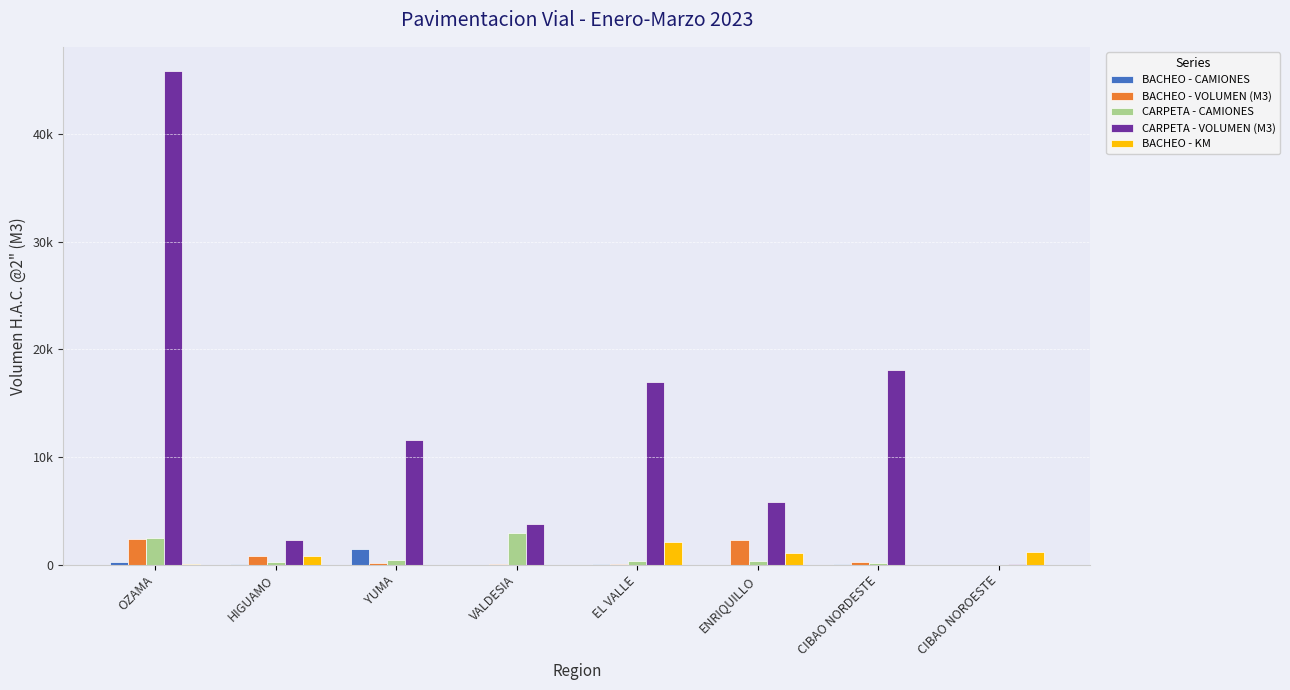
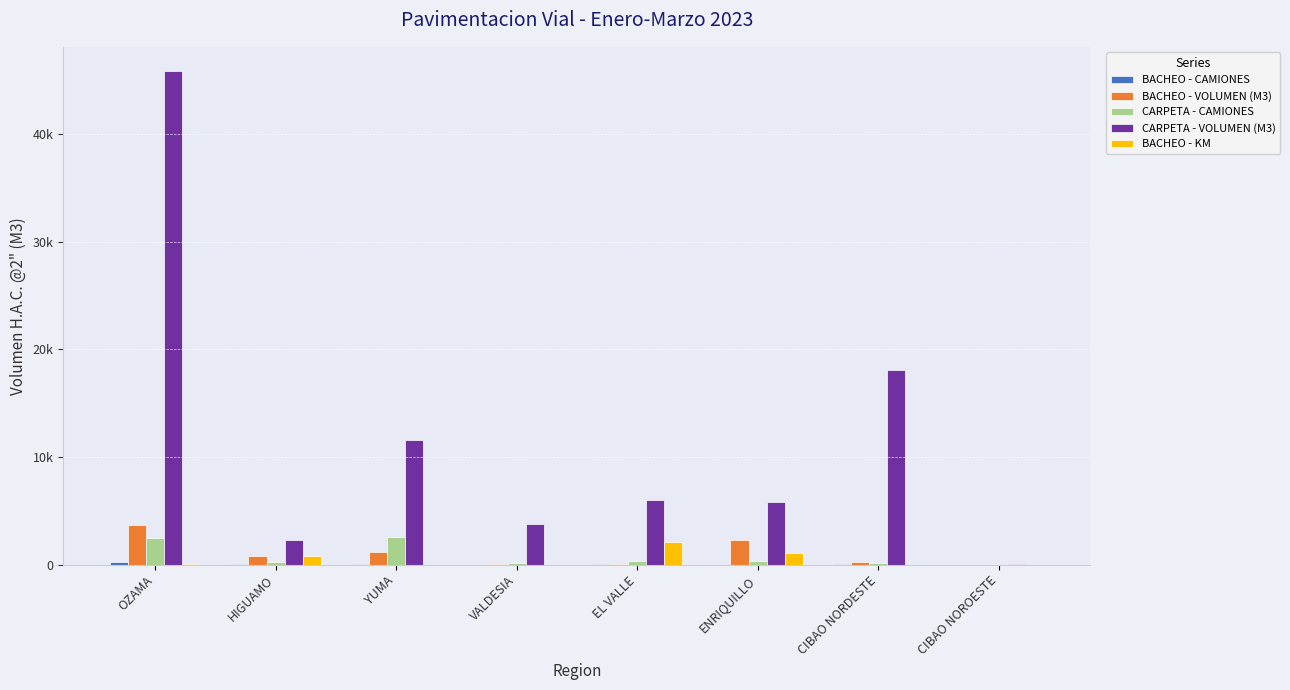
  {
    "BACHEO - CAMIONES": {
      "OZAMA": 300,
-     "YUMA": 1400,
+     "YUMA": 0,
      "ENRIQUILLO": 0,
      "CIBAO NOROESTE": 0
    },
    "BACHEO - VOLUMEN (M3)": {
-     "OZAMA": 2400,
+     "OZAMA": 3700,
      "HIGUAMO": 800,
-     "YUMA": 100,
+     "YUMA": 1100,
      "ENRIQUILLO": 2300,
      "CIBAO NORDESTE": 200,
      "CIBAO NOROESTE": 0
    },
    "CARPETA - CAMIONES": {
      "OZAMA": 2500,
      "HIGUAMO": 200,
-     "YUMA": 400,
-     "VALDESIA": 3000,
+     "YUMA": 2500,
+     "VALDESIA": 200,
      "EL VALLE": 300,
      "ENRIQUILLO": 400
    },
    "CARPETA - VOLUMEN (M3)": {
      "OZAMA": 45800,
      "HIGUAMO": 2300,
      "YUMA": 11600,
      "VALDESIA": 3800,
-     "EL VALLE": 16900,
+     "EL VALLE": 6000,
      "ENRIQUILLO": 5800,
      "CIBAO NORDESTE": 18100
    },
    "BACHEO - KM": {
      "HIGUAMO": 800,
      "EL VALLE": 2100,
      "ENRIQUILLO": 1100,
-     "CIBAO NOROESTE": 1200
+     "CIBAO NOROESTE": 0
    }
  }
